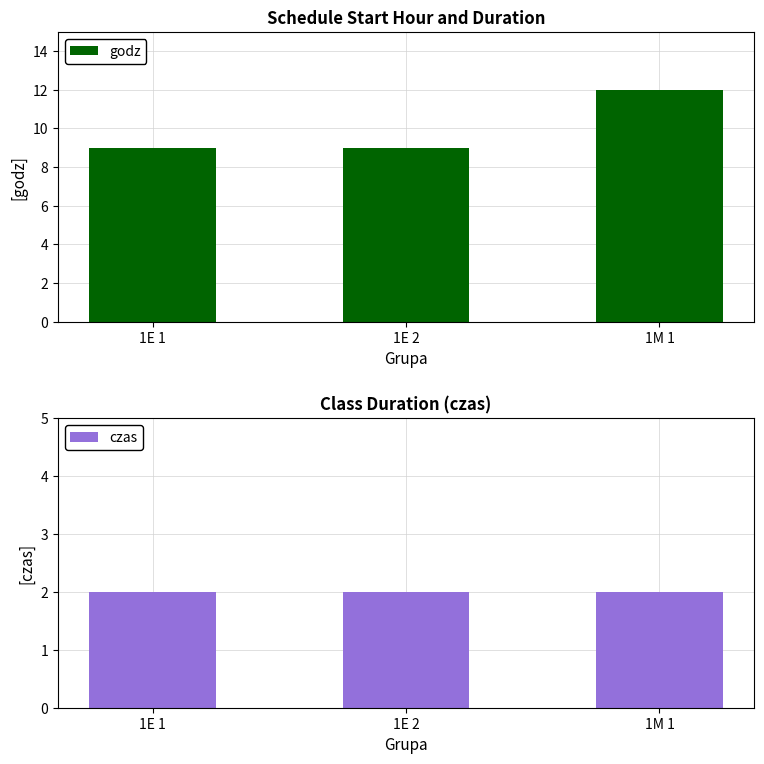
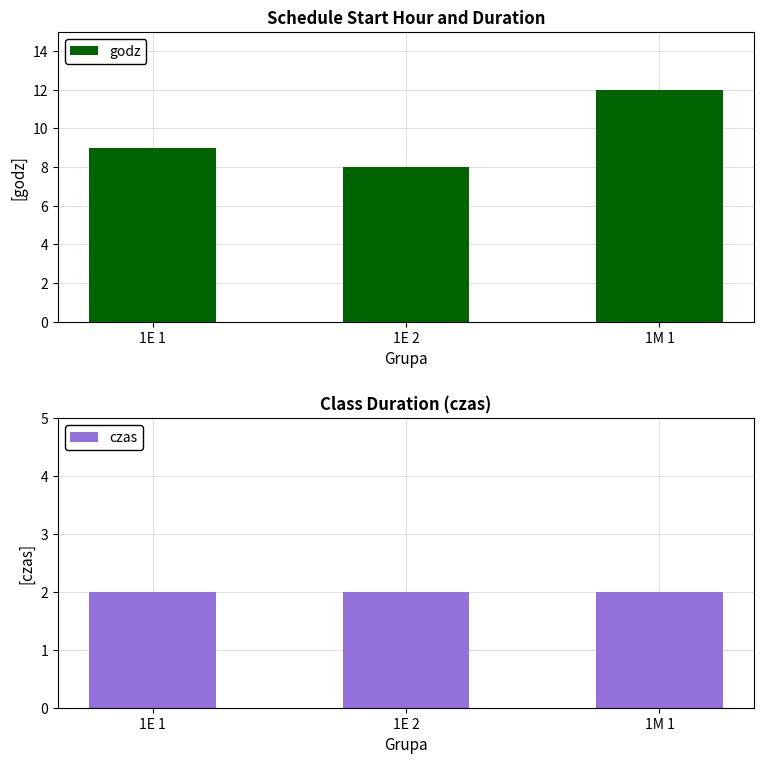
  {
    "Schedule Start Hour and Duration": {
      "1E 1": 9,
-     "1E 2": 9,
+     "1E 2": 8,
      "1M 1": 12
    },
    "Class Duration (czas)": {
      "1E 1": 2.0,
      "1E 2": 2.0,
      "1M 1": 2.0
    }
  }
